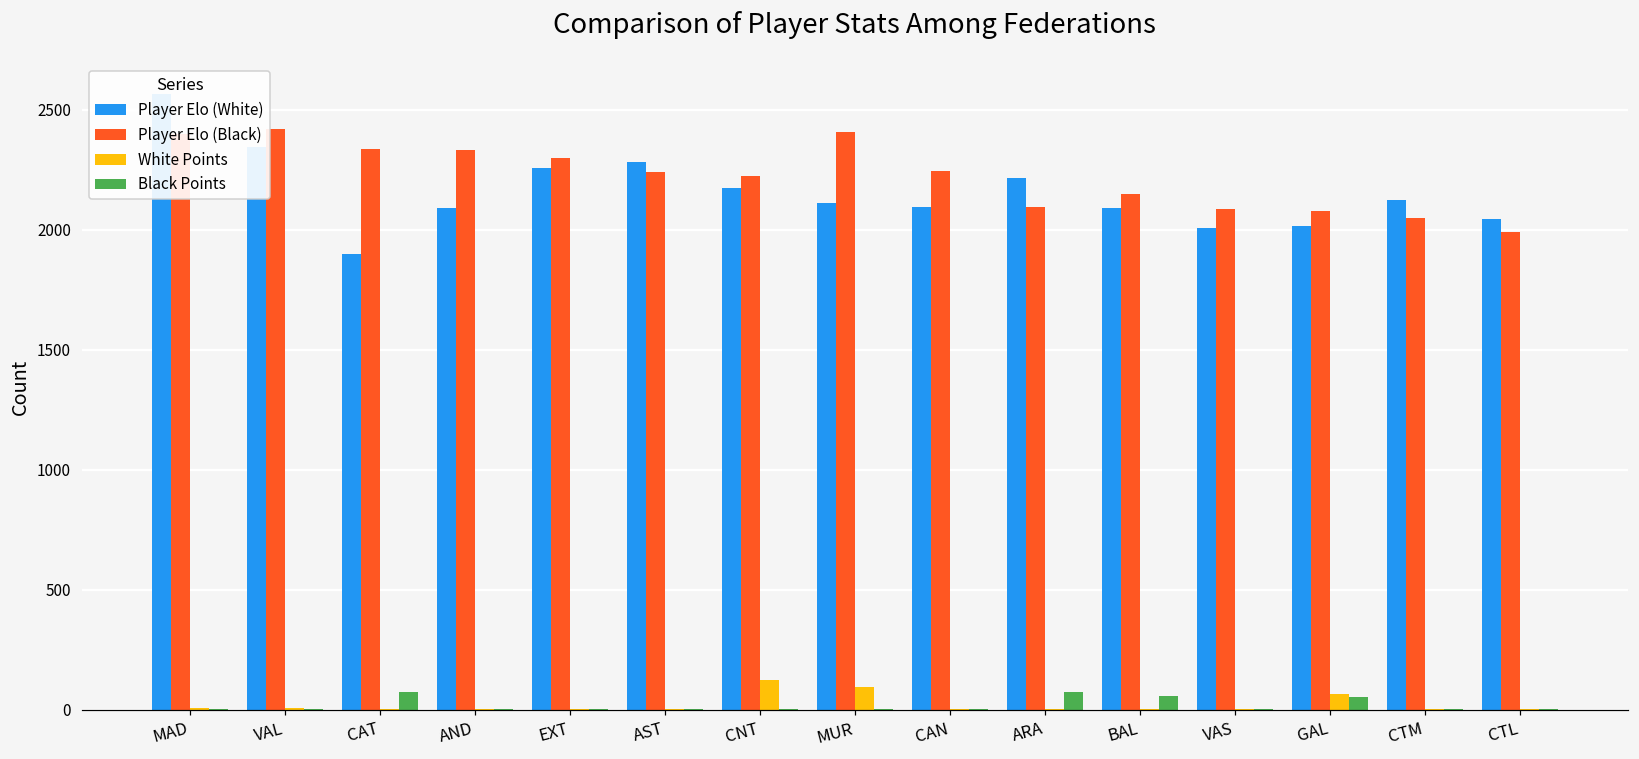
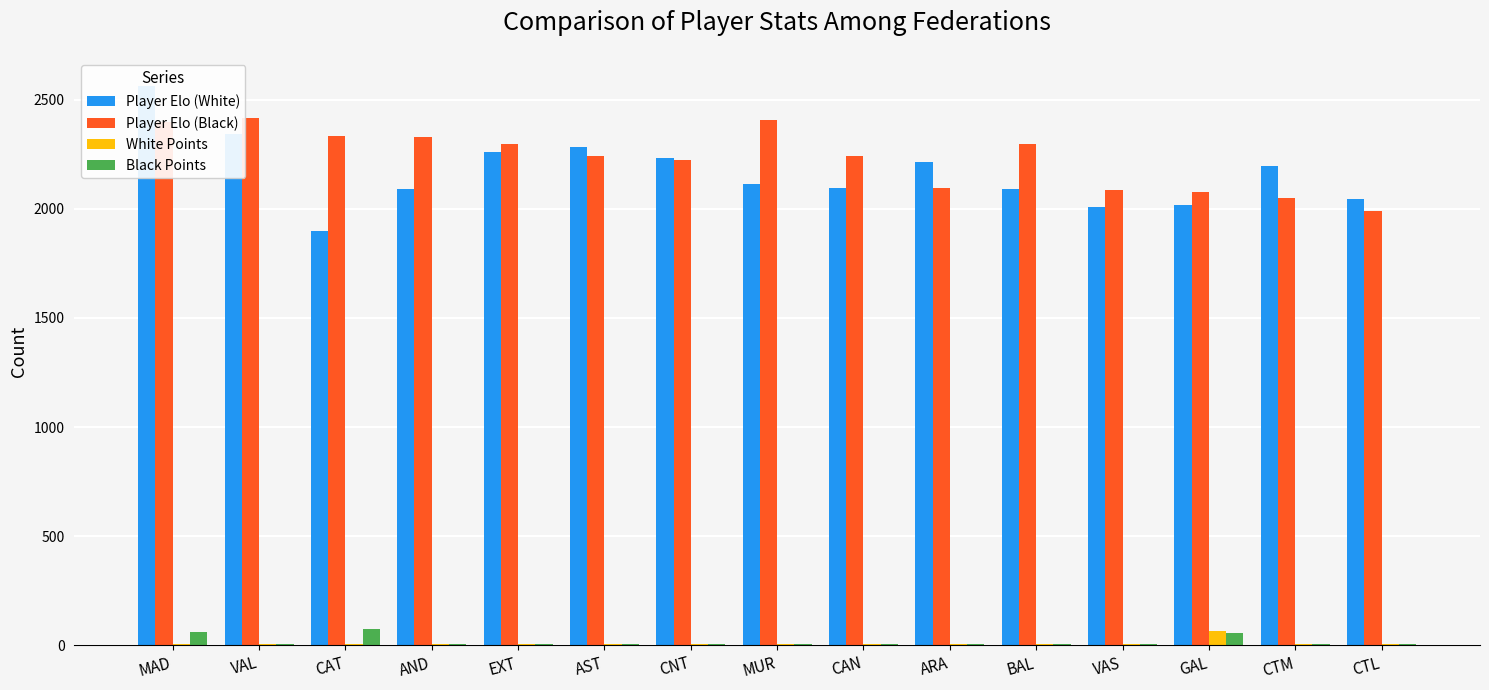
  {
    "Player Elo (White)": {
      "CAT": 1900,
      "AND": 2090,
      "EXT": 2260,
      "AST": 2280,
-     "CNT": 2170,
+     "CNT": 2240,
      "MUR": 2110,
      "CAN": 2100,
      "ARA": 2220,
      "BAL": 2090,
      "VAS": 2010,
      "GAL": 2020,
-     "CTM": 2120,
+     "CTM": 2200,
      "CTL": 2050
    },
    "Player Elo (Black)": {
      "VAL": 2420,
      "CAT": 2340,
      "AND": 2330,
      "EXT": 2300,
      "AST": 2240,
      "CNT": 2220,
      "MUR": 2410,
      "CAN": 2240,
      "ARA": 2100,
-     "BAL": 2150,
+     "BAL": 2300,
      "VAS": 2090,
      "GAL": 2080,
      "CTM": 2050,
      "CTL": 1990
    },
    "White Points": {
-     "CNT": 120,
-     "MUR": 100,
+     "CNT": 10,
+     "MUR": 0,
      "GAL": 60
    },
    "Black Points": {
-     "MAD": 10,
+     "MAD": 60,
      "CAT": 70,
-     "ARA": 70,
-     "BAL": 60,
+     "ARA": 0,
+     "BAL": 0,
      "GAL": 60
    }
  }
